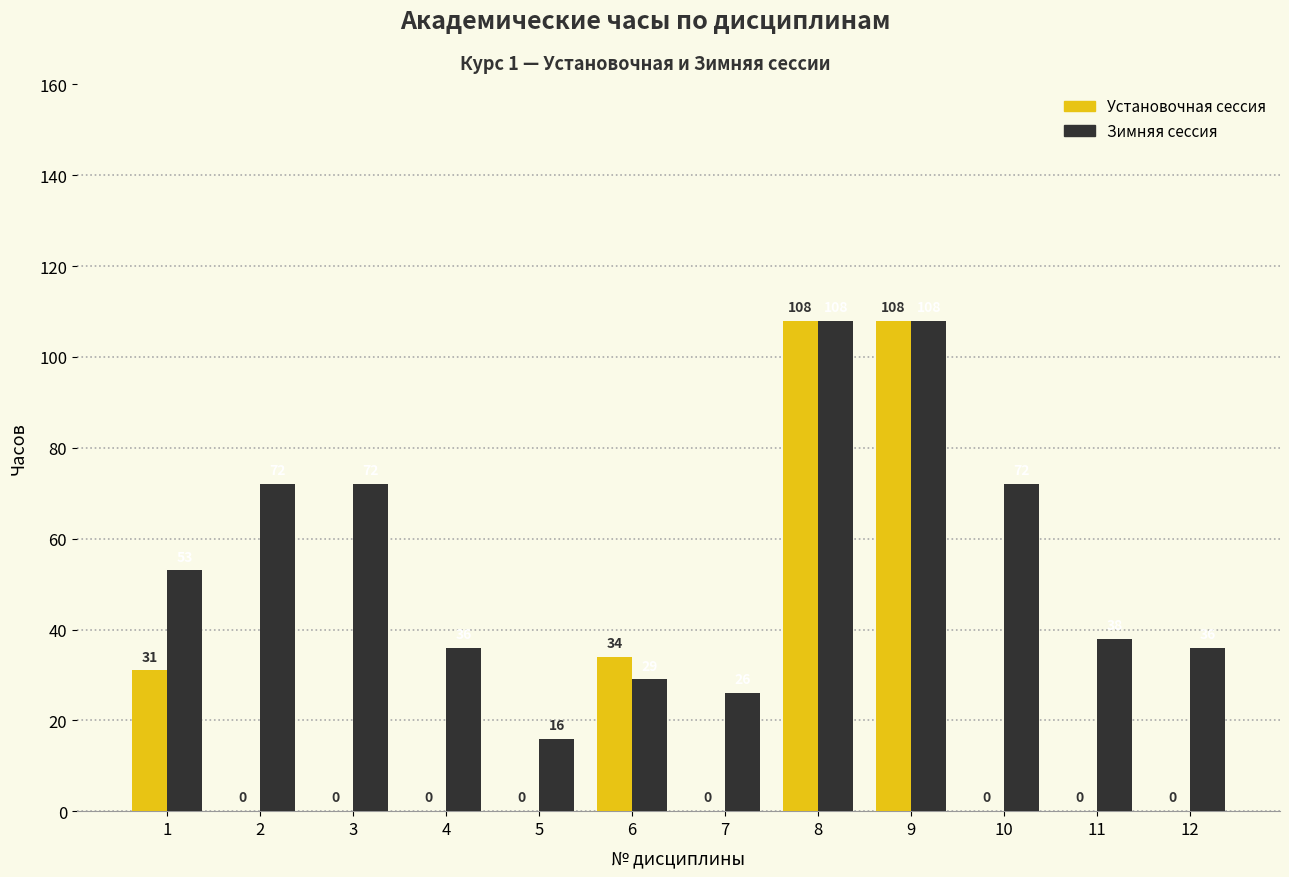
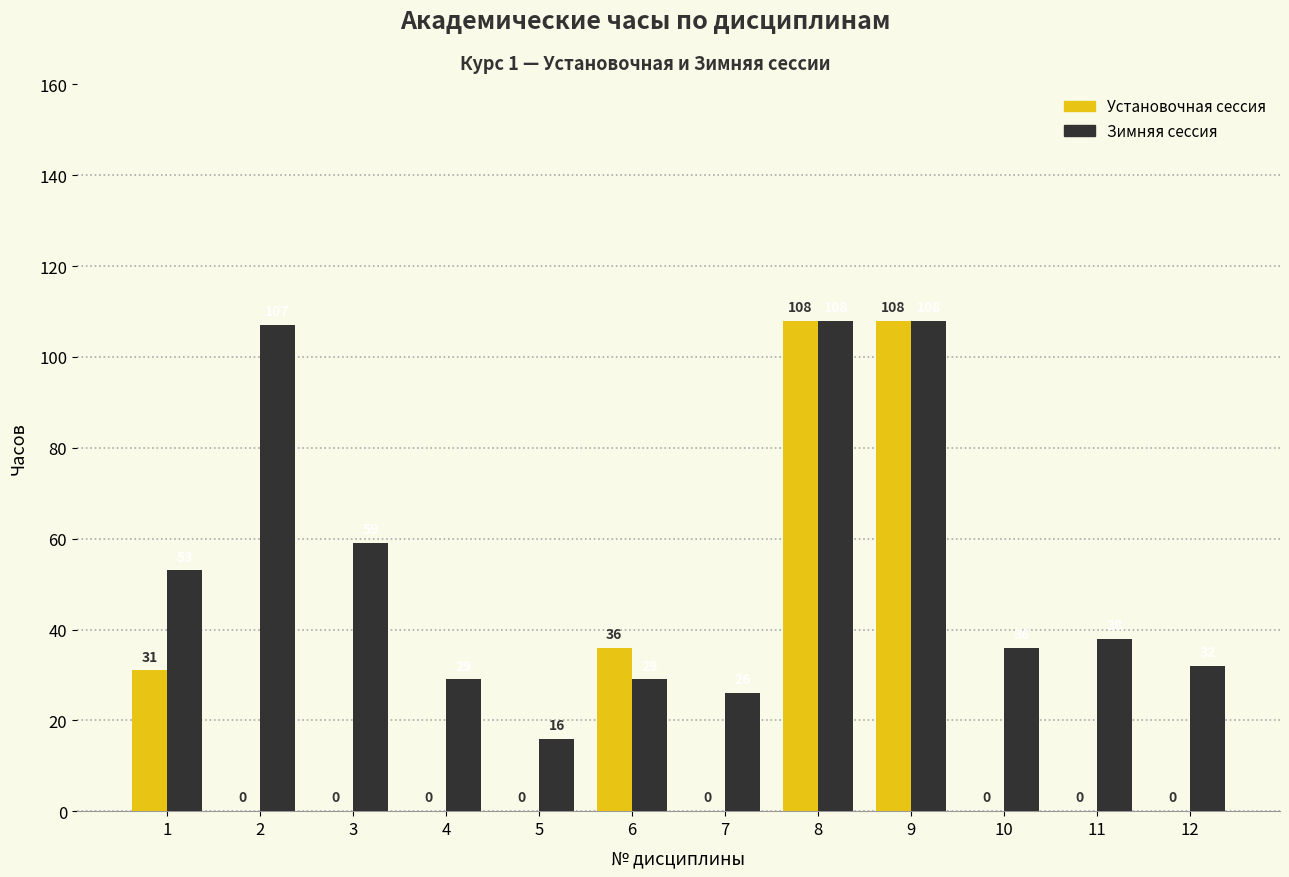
  {
    "Установочная сессия": {
      "1": 31,
      "2": 0,
      "3": 0,
      "4": 0,
      "5": 0,
-     "6": 34,
+     "6": 36,
      "7": 0,
      "8": 108,
      "9": 108,
      "10": 0,
      "11": 0,
      "12": 0
    },
    "Зимняя сессия": {
      "1": 53,
-     "2": 72,
-     "3": 72,
-     "4": 36,
+     "2": 107,
+     "3": 59,
+     "4": 29,
      "6": 29,
      "7": 26,
-     "10": 72,
+     "10": 36,
      "11": 38,
-     "12": 36
+     "12": 32
    }
  }
